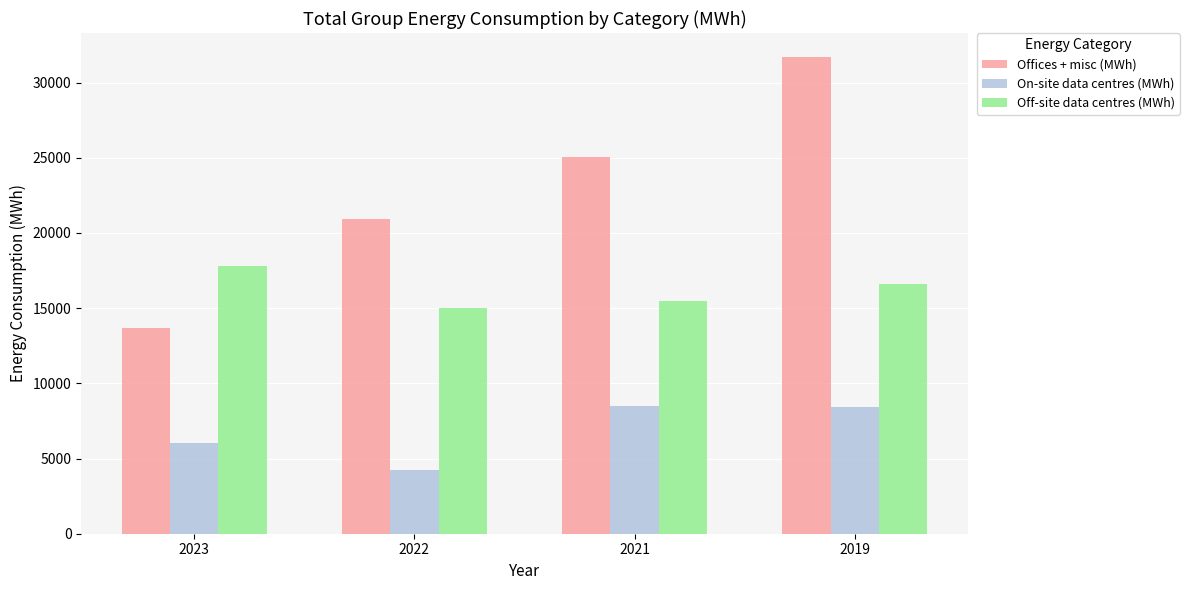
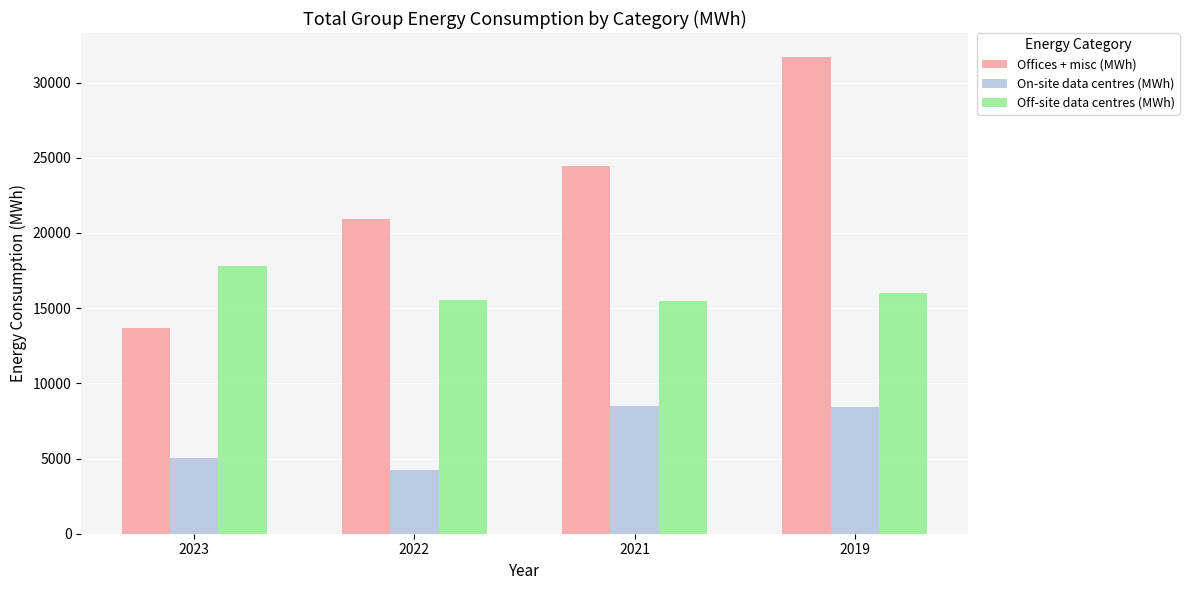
  {
    "Offices + misc (MWh)": {
      "2023": 13700,
      "2022": 20900,
-     "2021": 25100,
+     "2021": 24400,
      "2019": 31700
    },
    "On-site data centres (MWh)": {
-     "2023": 6100,
+     "2023": 5000,
      "2022": 4300,
      "2021": 8500,
      "2019": 8400
    },
    "Off-site data centres (MWh)": {
      "2023": 17800,
-     "2022": 15000,
+     "2022": 15600,
      "2021": 15500,
-     "2019": 16600
+     "2019": 16000
    }
  }
